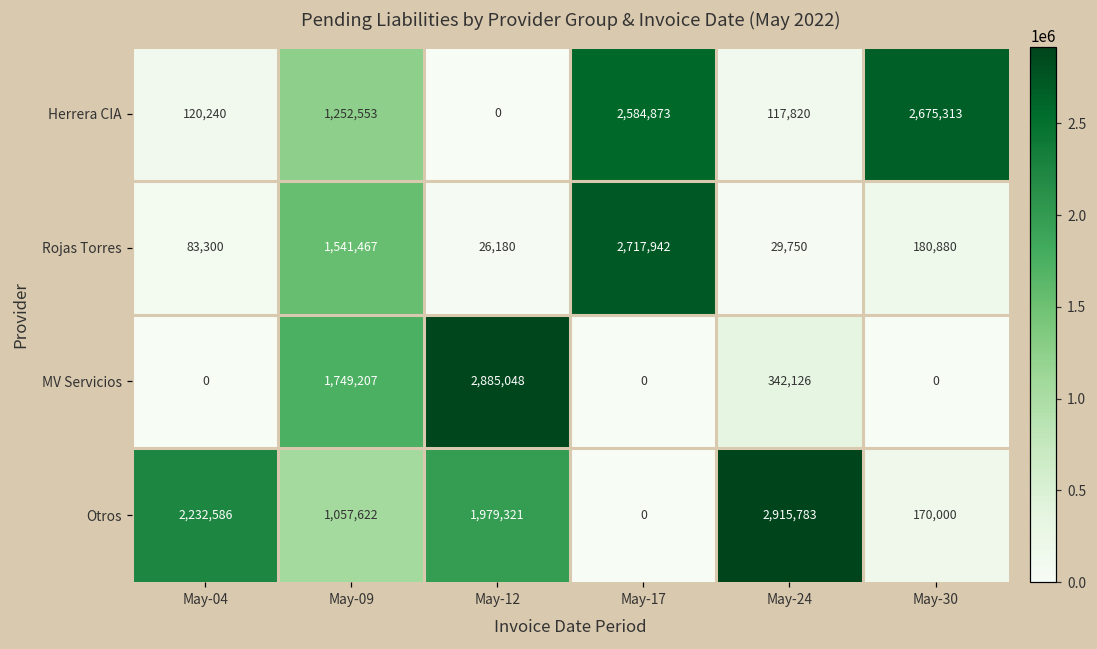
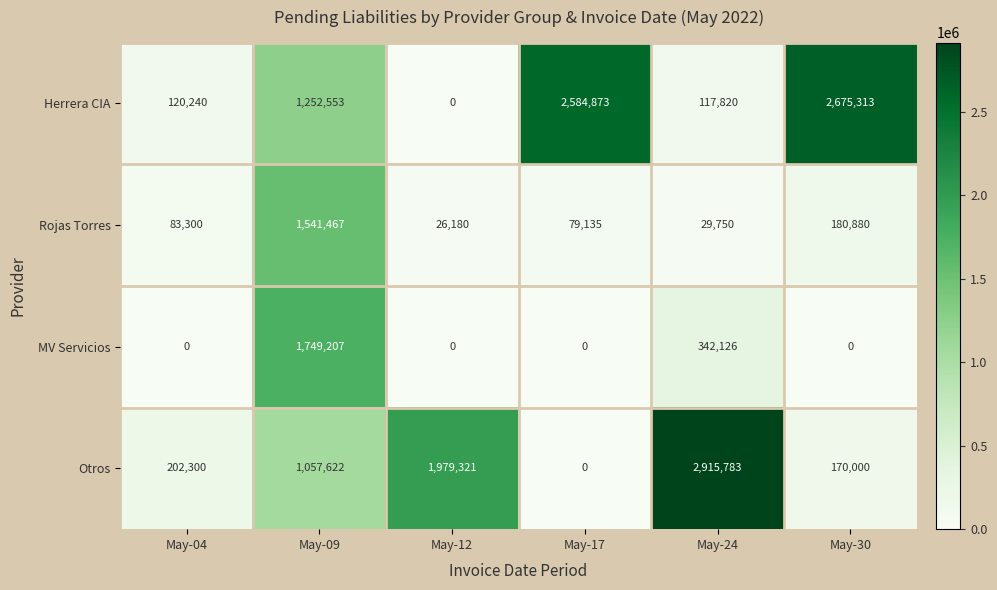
  {
    "Herrera CIA": {
      "May-04": "120,240",
      "May-09": "1,252,553",
      "May-12": "0",
      "May-17": "2,584,873",
      "May-24": "117,820",
      "May-30": "2,675,313"
    },
    "Rojas Torres": {
      "May-04": "83,300",
      "May-09": "1,541,467",
      "May-12": "26,180",
-     "May-17": "2,717,942",
+     "May-17": "79,135",
      "May-24": "29,750",
      "May-30": "180,880"
    },
    "MV Servicios": {
      "May-04": "0",
      "May-09": "1,749,207",
-     "May-12": "2,885,048",
+     "May-12": "0",
      "May-17": "0",
      "May-24": "342,126",
      "May-30": "0"
    },
    "Otros": {
-     "May-04": "2,232,586",
+     "May-04": "202,300",
      "May-09": "1,057,622",
      "May-12": "1,979,321",
      "May-17": "0",
      "May-24": "2,915,783",
      "May-30": "170,000"
    }
  }
